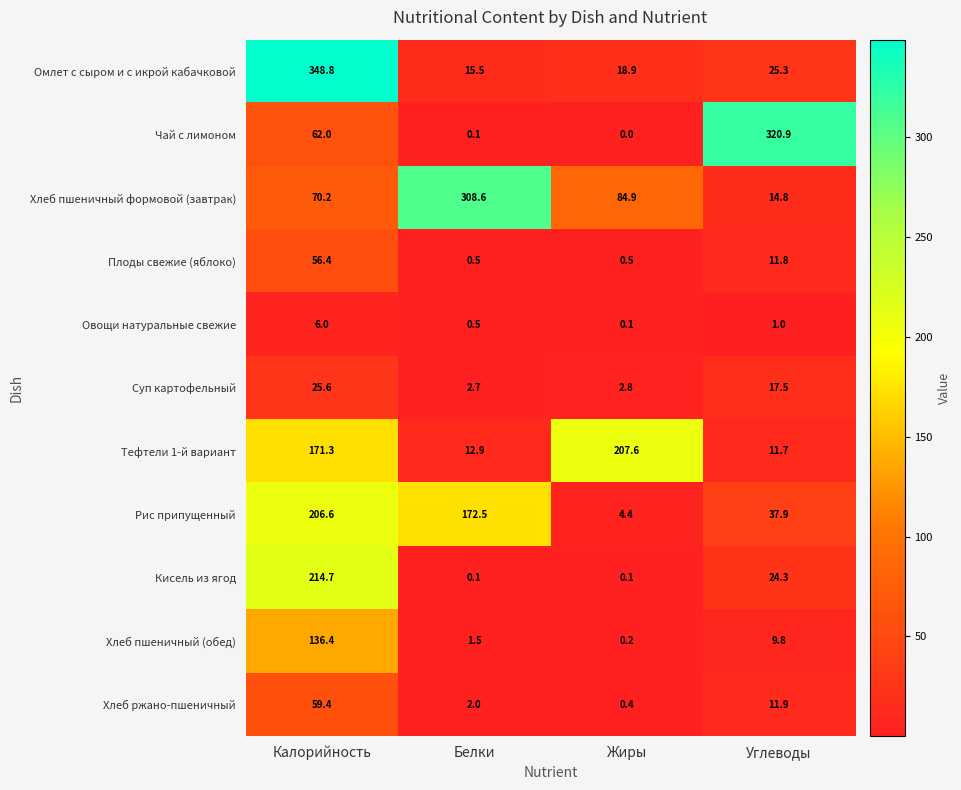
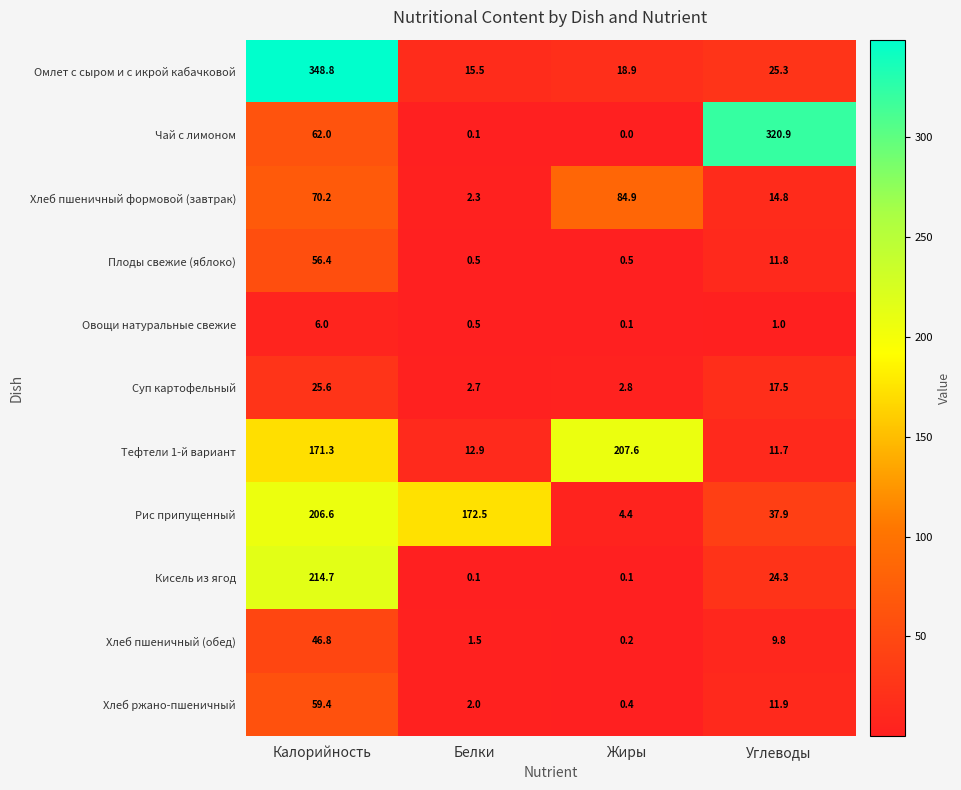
  {
    "Омлет с сыром и с икрой кабачковой": {
      "Калорийность": 348.8,
      "Белки": 15.5,
      "Жиры": 18.9,
      "Углеводы": 25.3
    },
    "Чай с лимоном": {
      "Калорийность": 62.0,
      "Белки": 0.1,
      "Жиры": 0.0,
      "Углеводы": 320.9
    },
    "Хлеб пшеничный формовой (завтрак)": {
      "Калорийность": 70.2,
-     "Белки": 308.6,
+     "Белки": 2.3,
      "Жиры": 84.9,
      "Углеводы": 14.8
    },
    "Плоды свежие (яблоко)": {
      "Калорийность": 56.4,
      "Белки": 0.5,
      "Жиры": 0.5,
      "Углеводы": 11.8
    },
    "Овощи натуральные свежие": {
      "Калорийность": 6.0,
      "Белки": 0.5,
      "Жиры": 0.1,
      "Углеводы": 1.0
    },
    "Суп картофельный": {
      "Калорийность": 25.6,
      "Белки": 2.7,
      "Жиры": 2.8,
      "Углеводы": 17.5
    },
    "Тефтели 1-й вариант": {
      "Калорийность": 171.3,
      "Белки": 12.9,
      "Жиры": 207.6,
      "Углеводы": 11.7
    },
    "Рис припущенный": {
      "Калорийность": 206.6,
      "Белки": 172.5,
      "Жиры": 4.4,
      "Углеводы": 37.9
    },
    "Кисель из ягод": {
      "Калорийность": 214.7,
      "Белки": 0.1,
      "Жиры": 0.1,
      "Углеводы": 24.3
    },
    "Хлеб пшеничный (обед)": {
-     "Калорийность": 136.4,
+     "Калорийность": 46.8,
      "Белки": 1.5,
      "Жиры": 0.2,
      "Углеводы": 9.8
    },
    "Хлеб ржано-пшеничный": {
      "Калорийность": 59.4,
      "Белки": 2.0,
      "Жиры": 0.4,
      "Углеводы": 11.9
    }
  }
